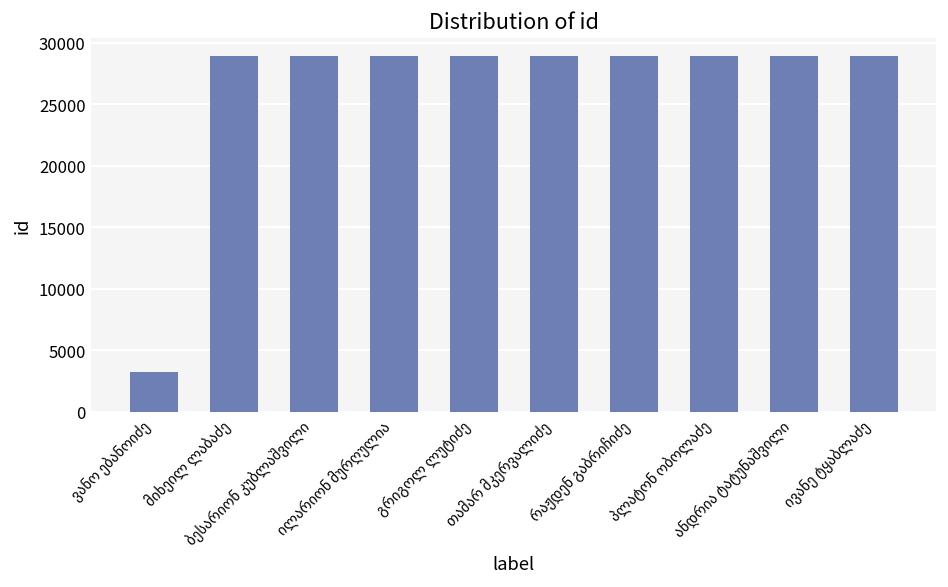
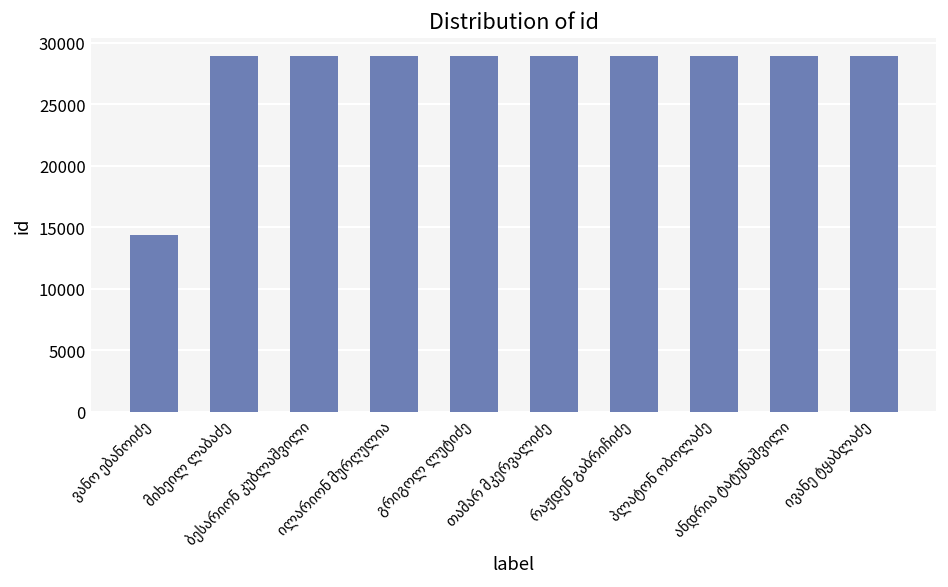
  {
-   "ვანო ებანოიძე": 3200,
+   "ვანო ებანოიძე": 14300,
    "მიხეილ ლაბაძე": 29000,
    "ბესარიონ კუბლაშვილი": 29000,
    "ილარიონ მურღულია": 29000,
    "გრიგოლ ლუტიძე": 29000,
    "თამარ მკერვალიძე": 29000,
    "რაჟდენ გაბრიჩიძე": 29000,
    "პლატონ ობოლაძე": 29000,
    "ანდრია ტატუნაშვილი": 29000,
    "ივანე ტყაბლაძე": 29000
  }
